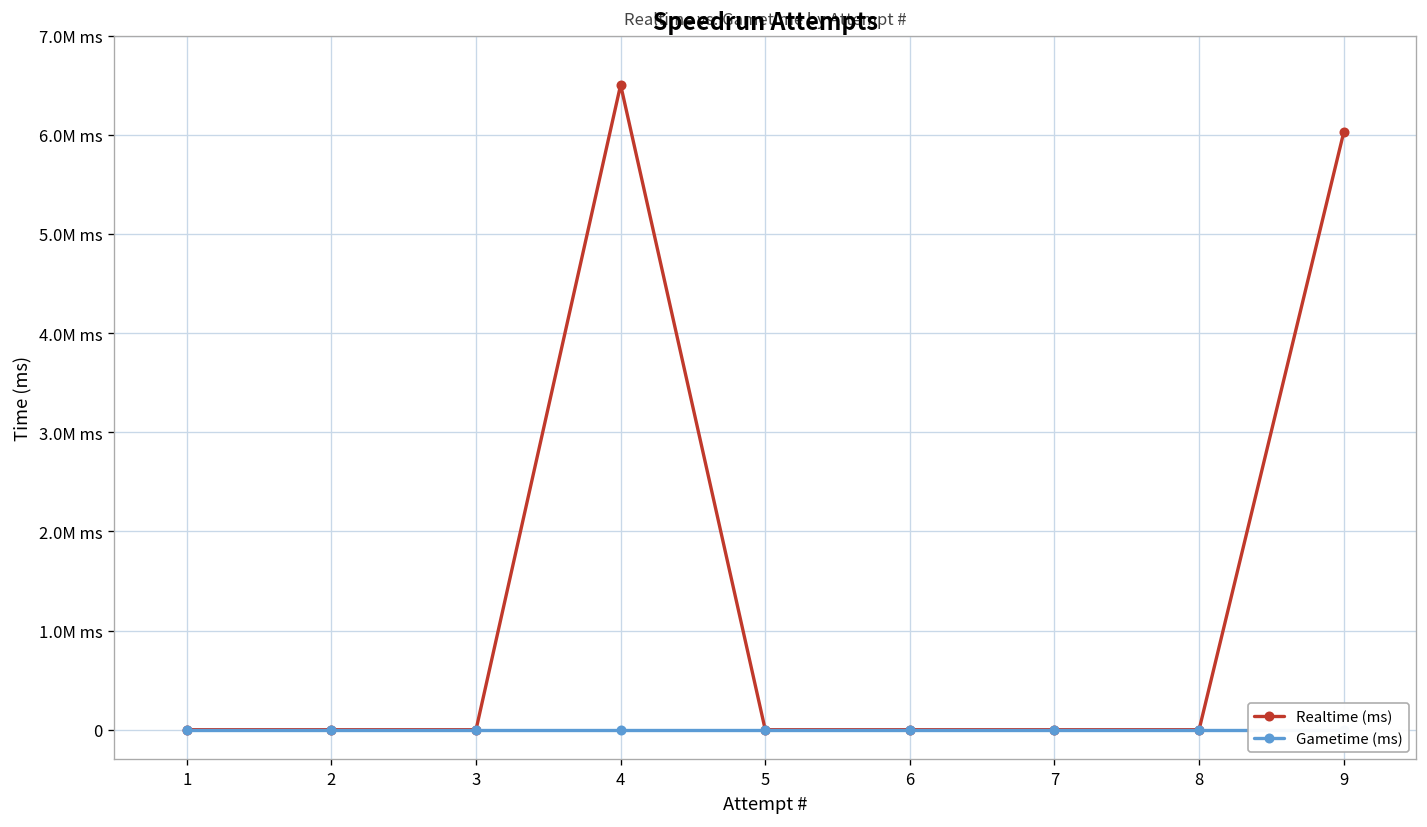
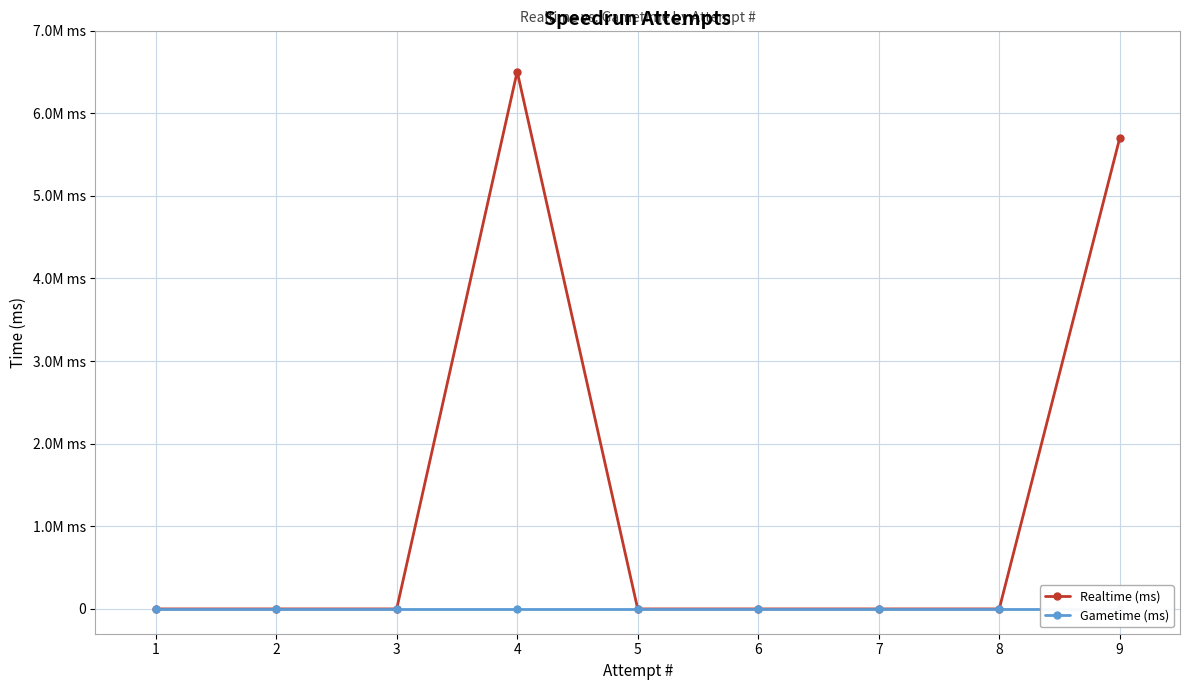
  {
    "Realtime (ms)": {
      "4": "6.5M ms",
-     "9": "6.0M ms"
+     "9": "5.7M ms"
    },
    "Gametime (ms)": {
      "4": "0.0M ms"
    }
  }
